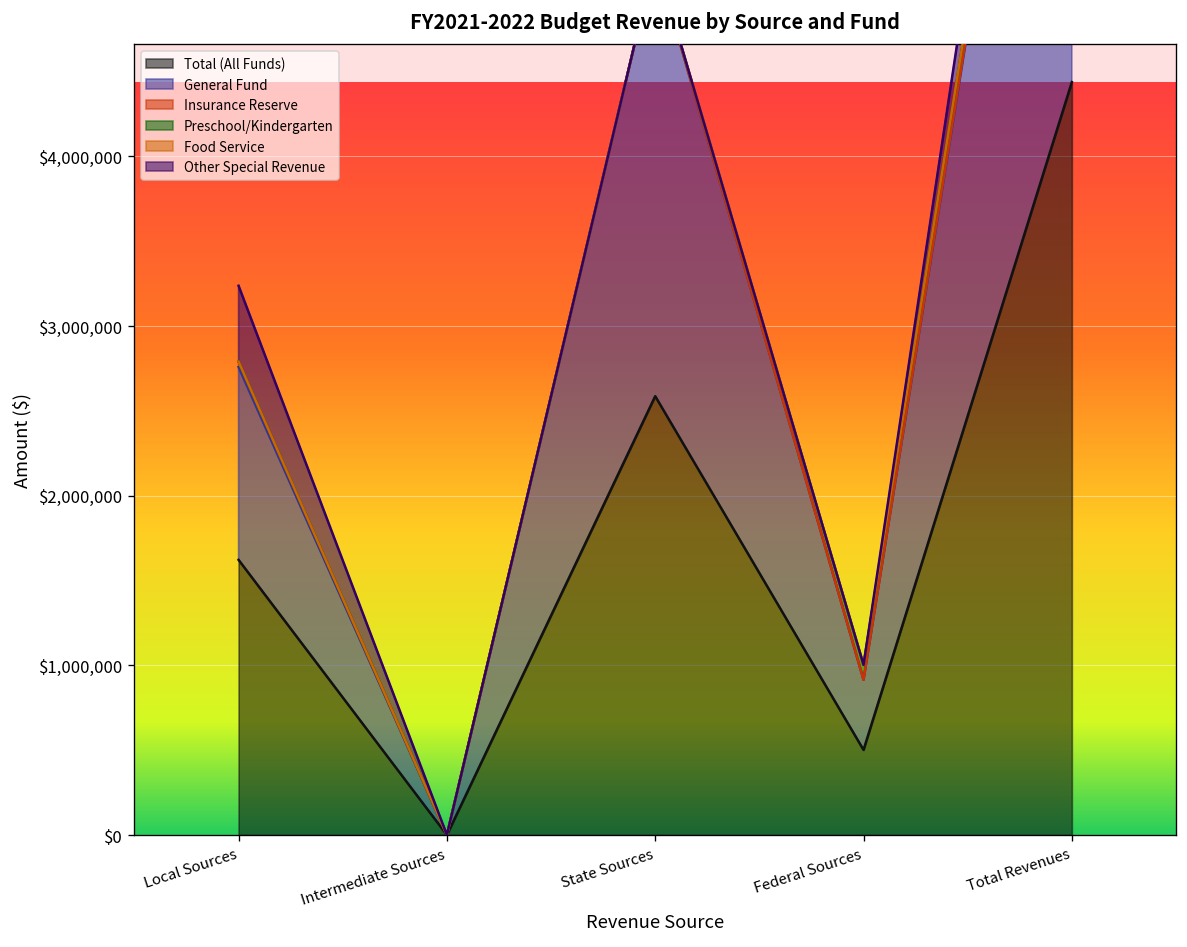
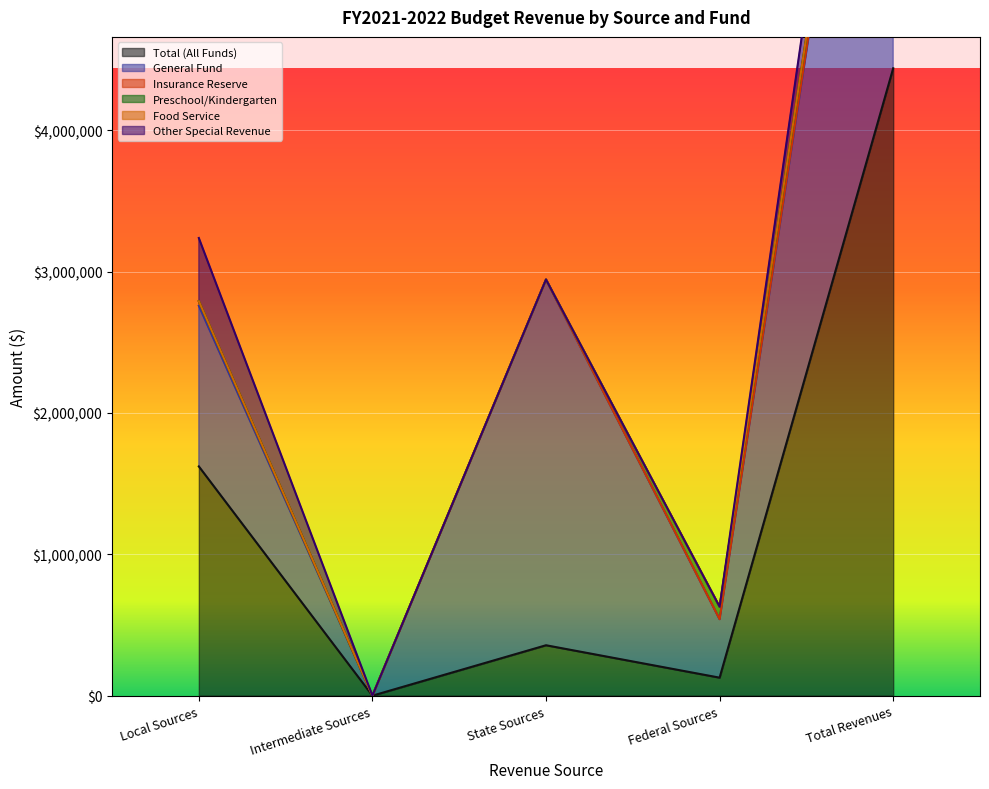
  {
    "Total (All Funds)": {
      "Local Sources": "$1,620,000",
-     "State Sources": "$2,590,000",
-     "Federal Sources": "$500,000",
+     "State Sources": "$360,000",
+     "Federal Sources": "$130,000",
      "Total Revenues": "$4,440,000"
    }
  }
